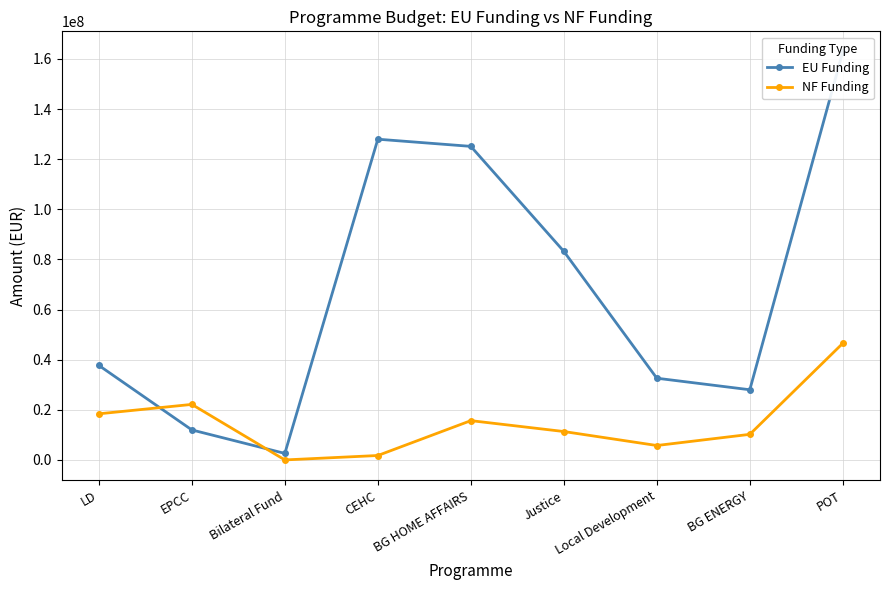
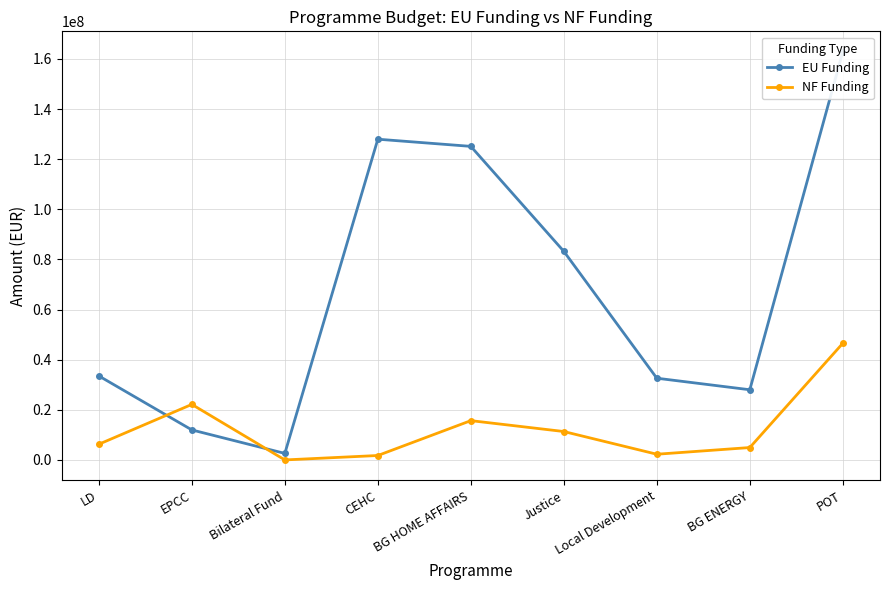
  {
    "EU Funding": {
-     "LD": 38000000,
+     "LD": 34000000,
      "EPCC": 12000000,
      "Bilateral Fund": 3000000,
      "CEHC": 128000000,
      "BG HOME AFFAIRS": 125000000,
      "Justice": 83000000,
      "Local Development": 33000000,
      "BG ENERGY": 28000000
    },
    "NF Funding": {
-     "LD": 18000000,
+     "LD": 6000000,
      "EPCC": 22000000,
      "Bilateral Fund": 0,
      "CEHC": 2000000,
      "BG HOME AFFAIRS": 16000000,
      "Justice": 11000000,
-     "Local Development": 6000000,
-     "BG ENERGY": 10000000,
+     "Local Development": 2000000,
+     "BG ENERGY": 5000000,
      "POT": 47000000
    }
  }
